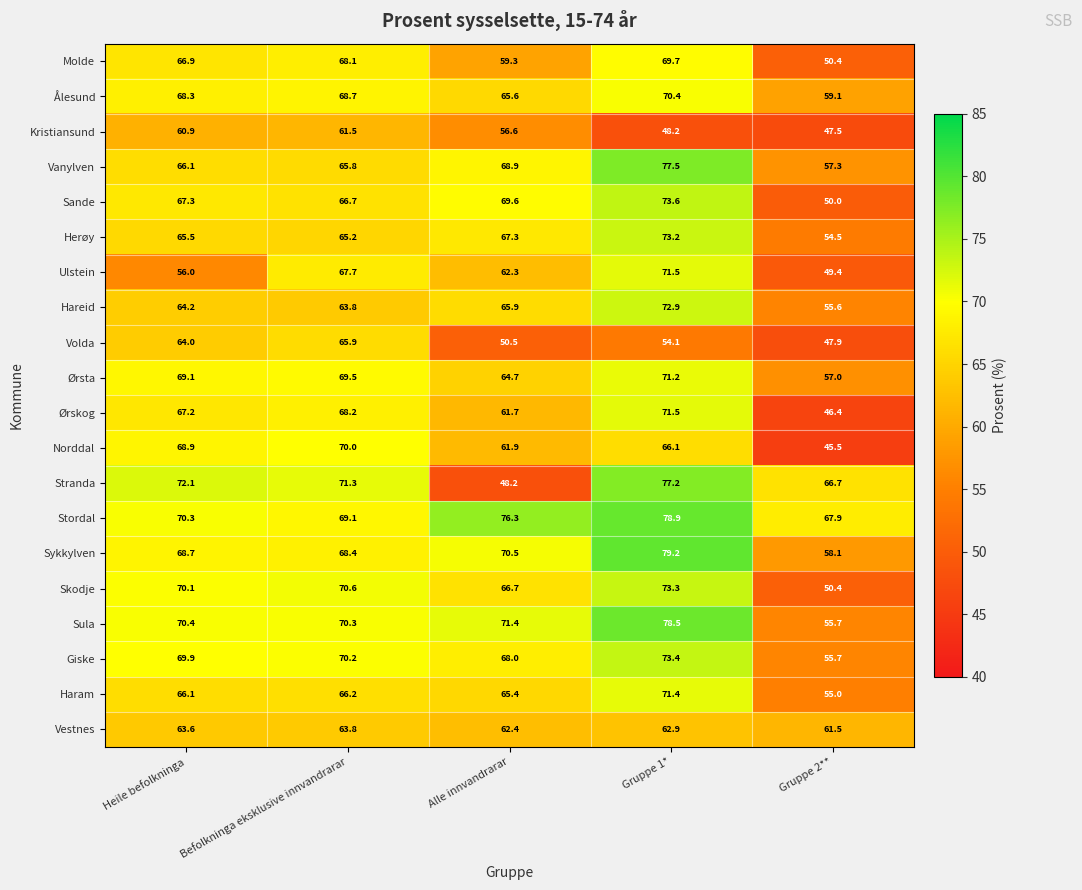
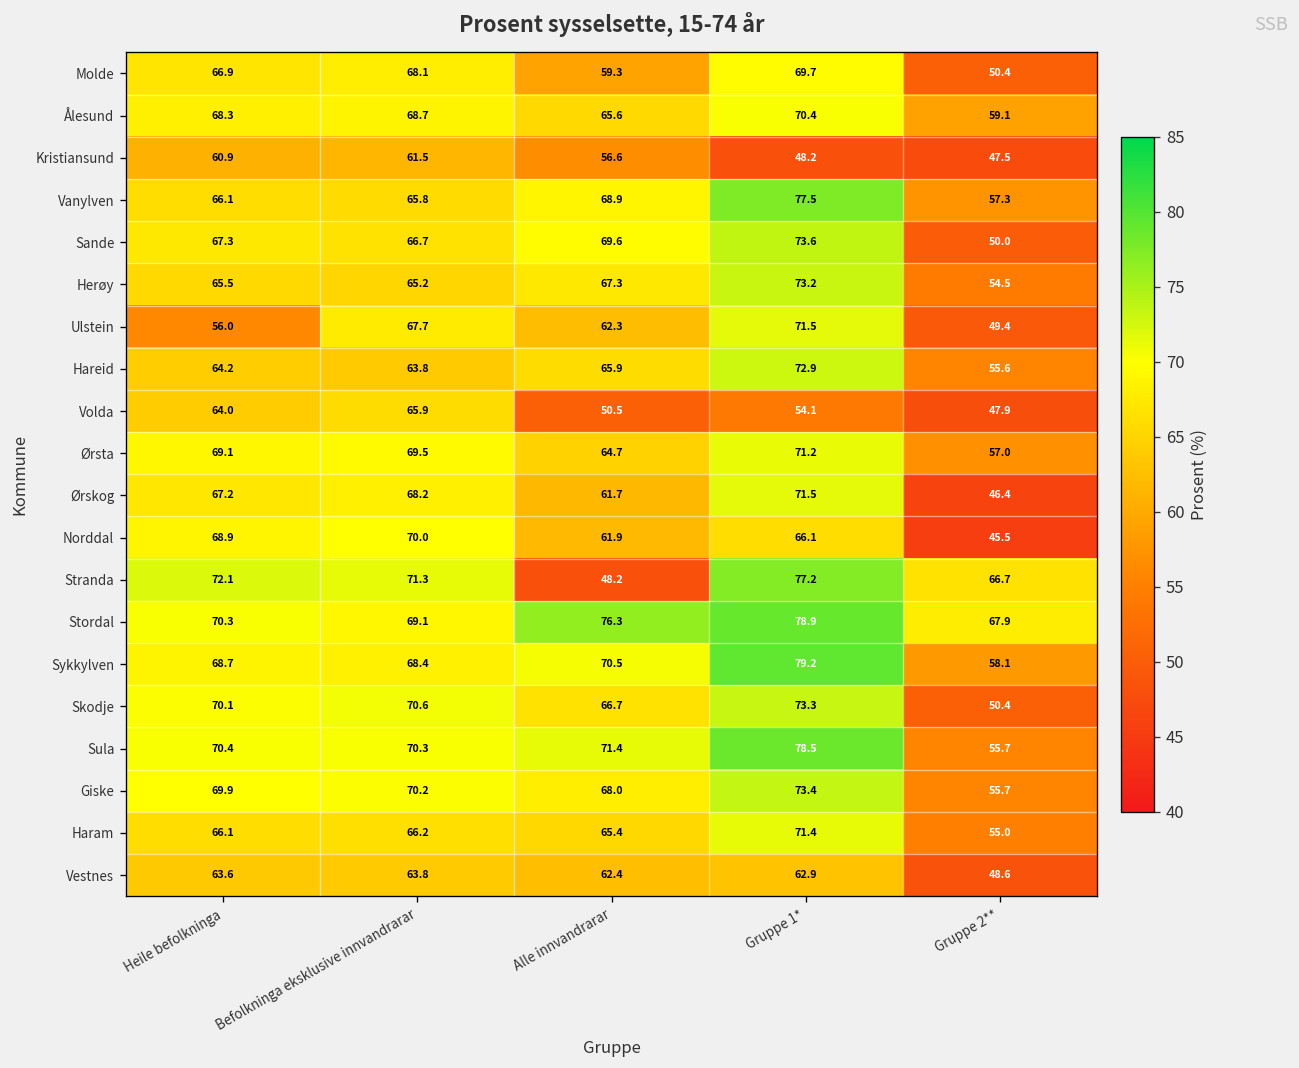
  {
    "Molde": {
      "Heile befolkninga": 66.9,
      "Befolkninga eksklusive innvandrarar": 68.1,
      "Alle innvandrarar": 59.3,
      "Gruppe 1*": 69.7,
      "Gruppe 2**": 50.4
    },
    "Ålesund": {
      "Heile befolkninga": 68.3,
      "Befolkninga eksklusive innvandrarar": 68.7,
      "Alle innvandrarar": 65.6,
      "Gruppe 1*": 70.4,
      "Gruppe 2**": 59.1
    },
    "Kristiansund": {
      "Heile befolkninga": 60.9,
      "Befolkninga eksklusive innvandrarar": 61.5,
      "Alle innvandrarar": 56.6,
      "Gruppe 1*": 48.2,
      "Gruppe 2**": 47.5
    },
    "Vanylven": {
      "Heile befolkninga": 66.1,
      "Befolkninga eksklusive innvandrarar": 65.8,
      "Alle innvandrarar": 68.9,
      "Gruppe 1*": 77.5,
      "Gruppe 2**": 57.3
    },
    "Sande": {
      "Heile befolkninga": 67.3,
      "Befolkninga eksklusive innvandrarar": 66.7,
      "Alle innvandrarar": 69.6,
      "Gruppe 1*": 73.6,
      "Gruppe 2**": 50.0
    },
    "Herøy": {
      "Heile befolkninga": 65.5,
      "Befolkninga eksklusive innvandrarar": 65.2,
      "Alle innvandrarar": 67.3,
      "Gruppe 1*": 73.2,
      "Gruppe 2**": 54.5
    },
    "Ulstein": {
      "Heile befolkninga": 56.0,
      "Befolkninga eksklusive innvandrarar": 67.7,
      "Alle innvandrarar": 62.3,
      "Gruppe 1*": 71.5,
      "Gruppe 2**": 49.4
    },
    "Hareid": {
      "Heile befolkninga": 64.2,
      "Befolkninga eksklusive innvandrarar": 63.8,
      "Alle innvandrarar": 65.9,
      "Gruppe 1*": 72.9,
      "Gruppe 2**": 55.6
    },
    "Volda": {
      "Heile befolkninga": 64.0,
      "Befolkninga eksklusive innvandrarar": 65.9,
      "Alle innvandrarar": 50.5,
      "Gruppe 1*": 54.1,
      "Gruppe 2**": 47.9
    },
    "Ørsta": {
      "Heile befolkninga": 69.1,
      "Befolkninga eksklusive innvandrarar": 69.5,
      "Alle innvandrarar": 64.7,
      "Gruppe 1*": 71.2,
      "Gruppe 2**": 57.0
    },
    "Ørskog": {
      "Heile befolkninga": 67.2,
      "Befolkninga eksklusive innvandrarar": 68.2,
      "Alle innvandrarar": 61.7,
      "Gruppe 1*": 71.5,
      "Gruppe 2**": 46.4
    },
    "Norddal": {
      "Heile befolkninga": 68.9,
      "Befolkninga eksklusive innvandrarar": 70.0,
      "Alle innvandrarar": 61.9,
      "Gruppe 1*": 66.1,
      "Gruppe 2**": 45.5
    },
    "Stranda": {
      "Heile befolkninga": 72.1,
      "Befolkninga eksklusive innvandrarar": 71.3,
      "Alle innvandrarar": 48.2,
      "Gruppe 1*": 77.2,
      "Gruppe 2**": 66.7
    },
    "Stordal": {
      "Heile befolkninga": 70.3,
      "Befolkninga eksklusive innvandrarar": 69.1,
      "Alle innvandrarar": 76.3,
      "Gruppe 1*": 78.9,
      "Gruppe 2**": 67.9
    },
    "Sykkylven": {
      "Heile befolkninga": 68.7,
      "Befolkninga eksklusive innvandrarar": 68.4,
      "Alle innvandrarar": 70.5,
      "Gruppe 1*": 79.2,
      "Gruppe 2**": 58.1
    },
    "Skodje": {
      "Heile befolkninga": 70.1,
      "Befolkninga eksklusive innvandrarar": 70.6,
      "Alle innvandrarar": 66.7,
      "Gruppe 1*": 73.3,
      "Gruppe 2**": 50.4
    },
    "Sula": {
      "Heile befolkninga": 70.4,
      "Befolkninga eksklusive innvandrarar": 70.3,
      "Alle innvandrarar": 71.4,
      "Gruppe 1*": 78.5,
      "Gruppe 2**": 55.7
    },
    "Giske": {
      "Heile befolkninga": 69.9,
      "Befolkninga eksklusive innvandrarar": 70.2,
      "Alle innvandrarar": 68.0,
      "Gruppe 1*": 73.4,
      "Gruppe 2**": 55.7
    },
    "Haram": {
      "Heile befolkninga": 66.1,
      "Befolkninga eksklusive innvandrarar": 66.2,
      "Alle innvandrarar": 65.4,
      "Gruppe 1*": 71.4,
      "Gruppe 2**": 55.0
    },
    "Vestnes": {
      "Heile befolkninga": 63.6,
      "Befolkninga eksklusive innvandrarar": 63.8,
      "Alle innvandrarar": 62.4,
      "Gruppe 1*": 62.9,
-     "Gruppe 2**": 61.5
+     "Gruppe 2**": 48.6
    }
  }
